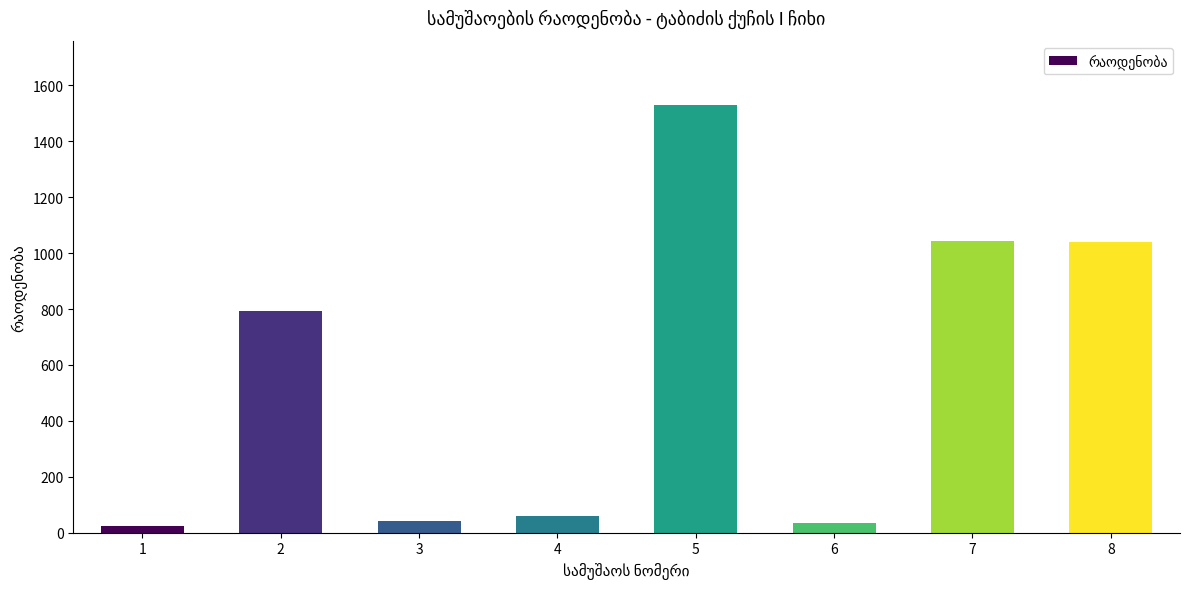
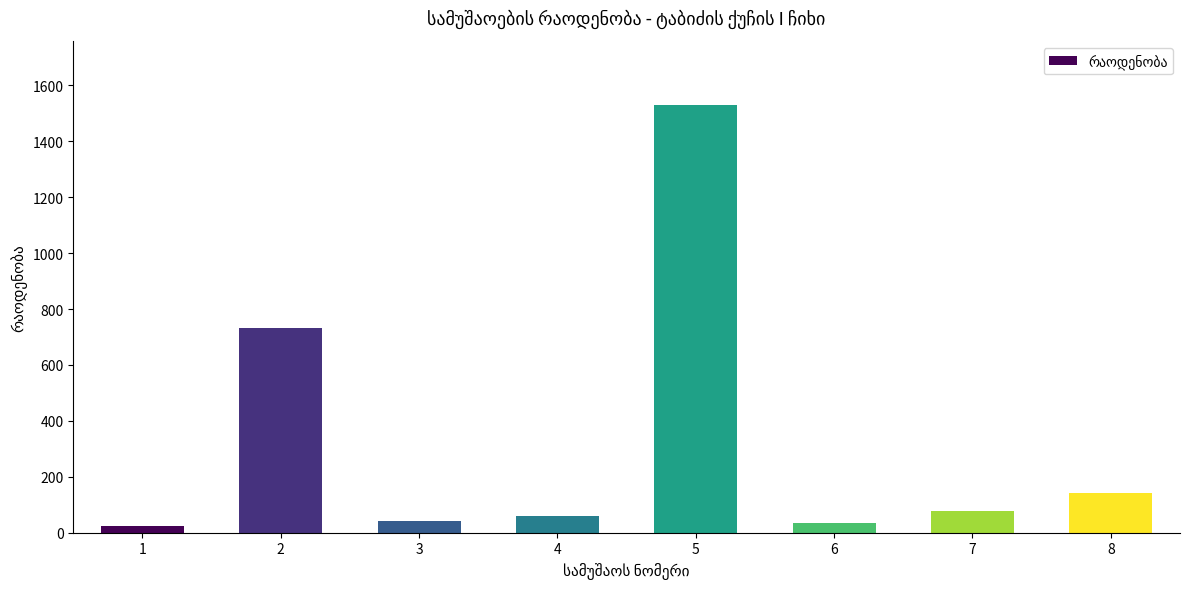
  {
    "1": 30,
-   "2": 790,
+   "2": 730,
    "3": 40,
    "4": 60,
    "5": 1530,
    "6": 30,
-   "7": 1040,
-   "8": 1040
+   "7": 80,
+   "8": 140
  }
